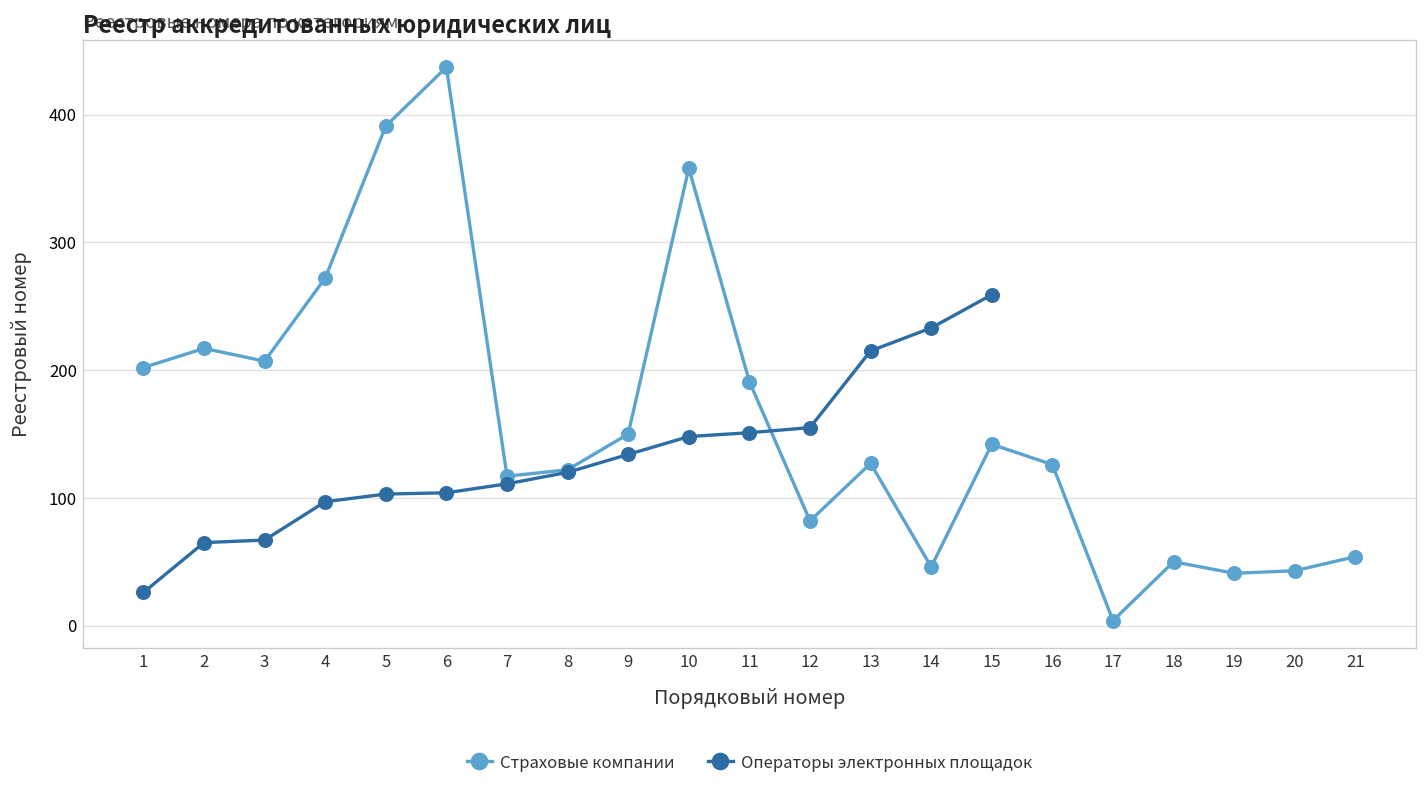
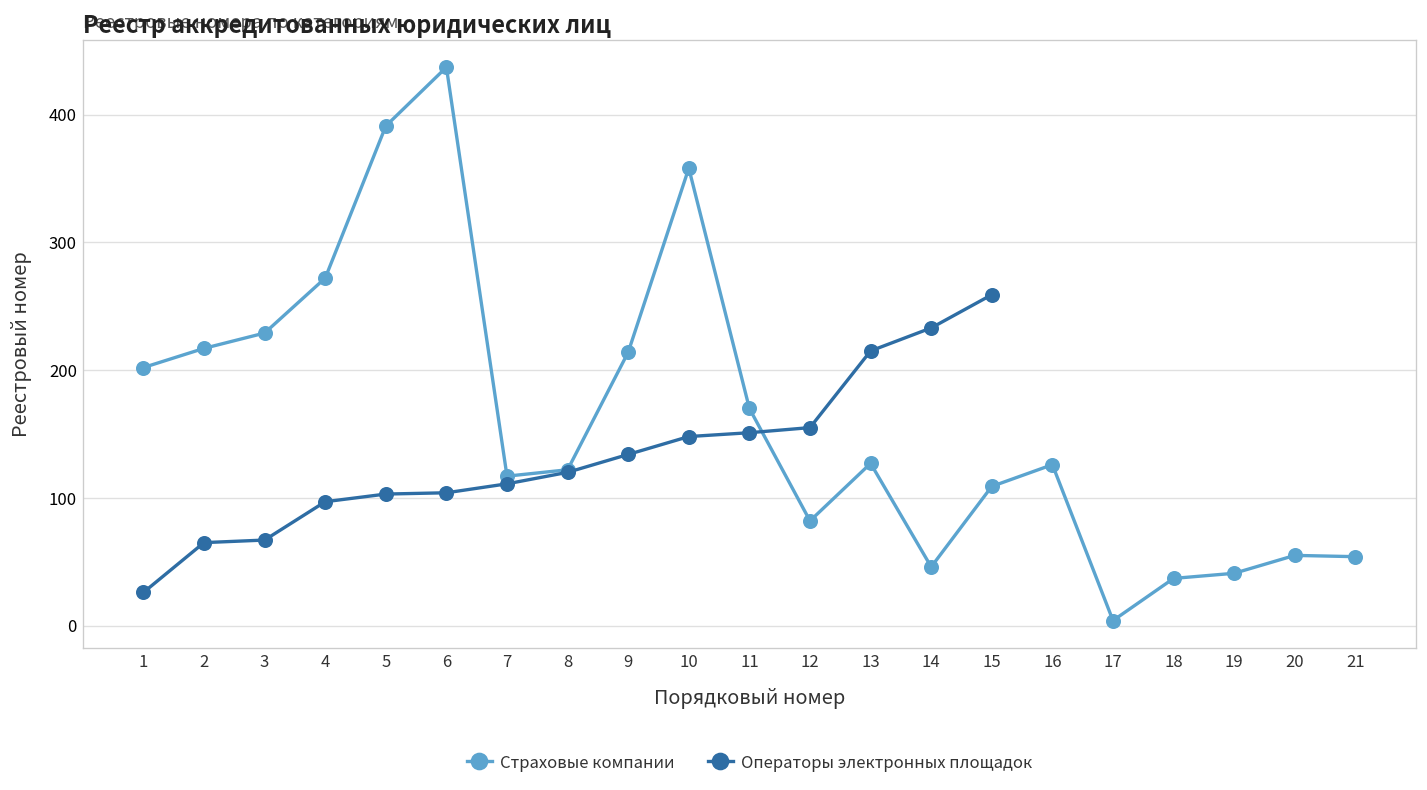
  {
    "Страховые компании": {
      "1": 202,
      "2": 217,
-     "3": 207,
+     "3": 229,
      "4": 272,
      "5": 391,
      "6": 437,
      "7": 117,
-     "9": 150,
+     "9": 214,
      "10": 358,
-     "11": 191,
+     "11": 170,
      "12": 82,
      "13": 127,
      "14": 46,
-     "15": 142,
+     "15": 109,
      "16": 126,
      "17": 4,
-     "18": 50,
+     "18": 37,
      "19": 41,
-     "20": 43,
+     "20": 55,
      "21": 54
    },
    "Операторы электронных площадок": {
      "1": 26,
      "2": 65,
      "3": 67,
      "4": 97,
      "5": 103,
      "6": 104,
      "7": 111,
      "9": 134,
      "10": 148,
      "11": 151,
      "12": 155,
      "13": 215,
      "14": 233,
      "15": 259
    }
  }
